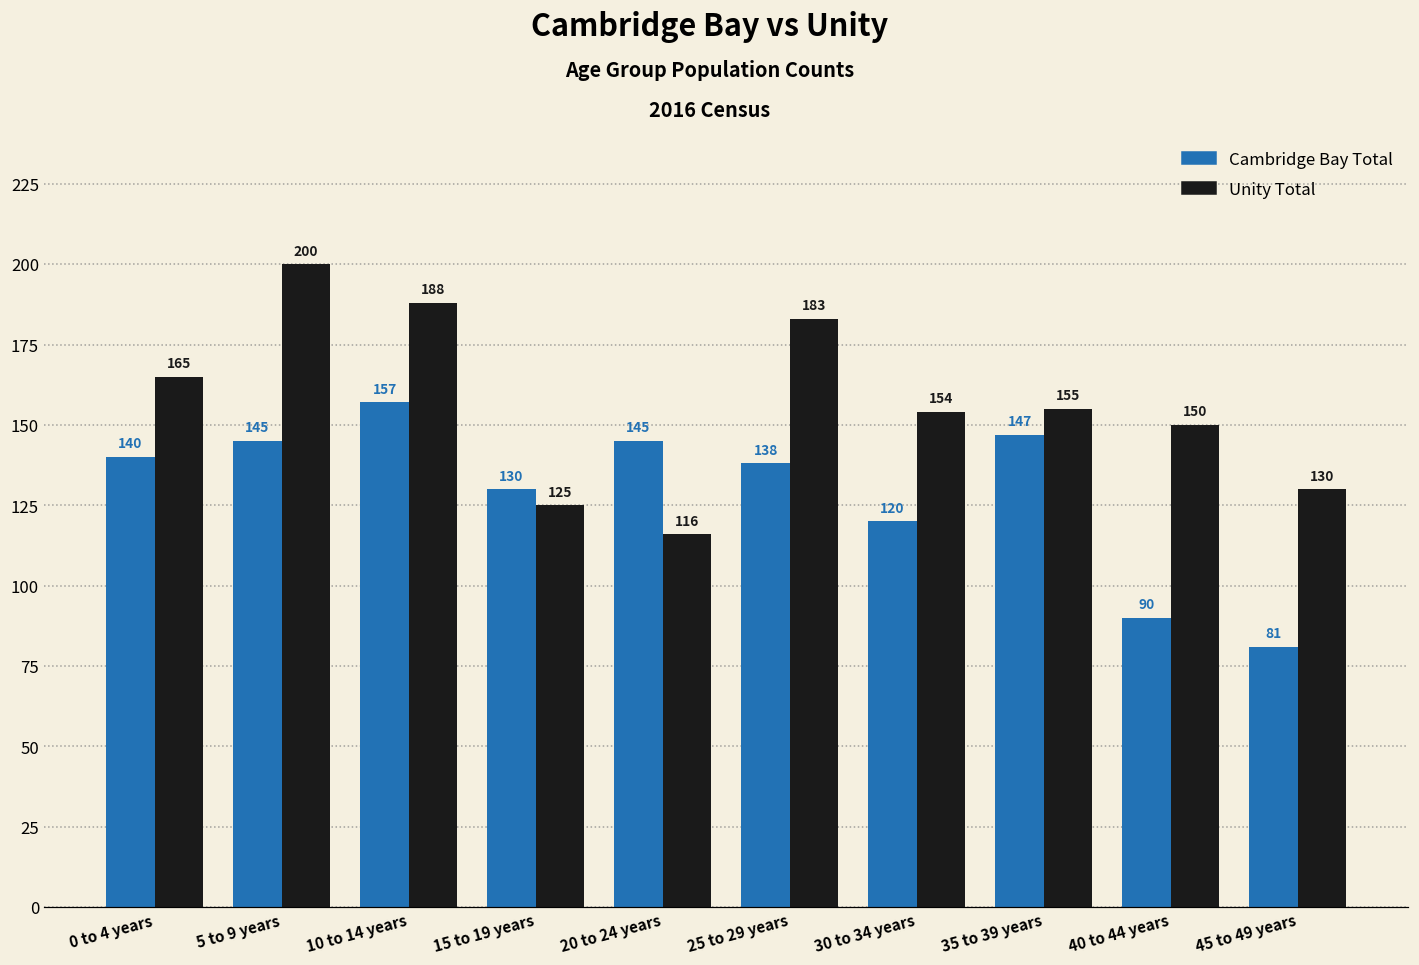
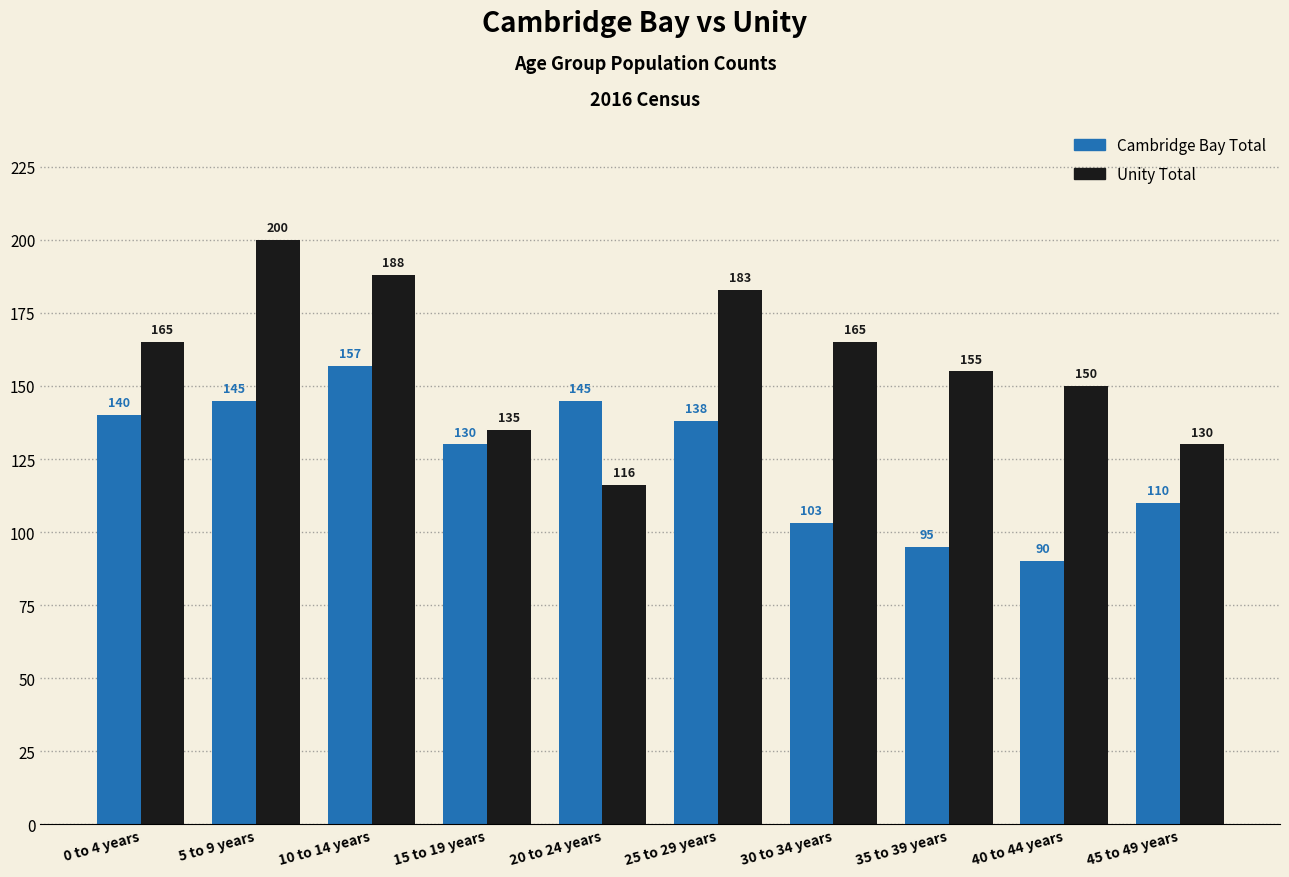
  {
    "Cambridge Bay Total": {
      "0 to 4 years": 140,
      "5 to 9 years": 145,
      "10 to 14 years": 157,
      "15 to 19 years": 130,
      "20 to 24 years": 145,
      "25 to 29 years": 138,
-     "30 to 34 years": 120,
-     "35 to 39 years": 147,
+     "30 to 34 years": 103,
+     "35 to 39 years": 95,
      "40 to 44 years": 90,
-     "45 to 49 years": 81
+     "45 to 49 years": 110
    },
    "Unity Total": {
      "0 to 4 years": 165,
      "5 to 9 years": 200,
      "10 to 14 years": 188,
-     "15 to 19 years": 125,
+     "15 to 19 years": 135,
      "20 to 24 years": 116,
      "25 to 29 years": 183,
-     "30 to 34 years": 154,
+     "30 to 34 years": 165,
      "35 to 39 years": 155,
      "40 to 44 years": 150,
      "45 to 49 years": 130
    }
  }
